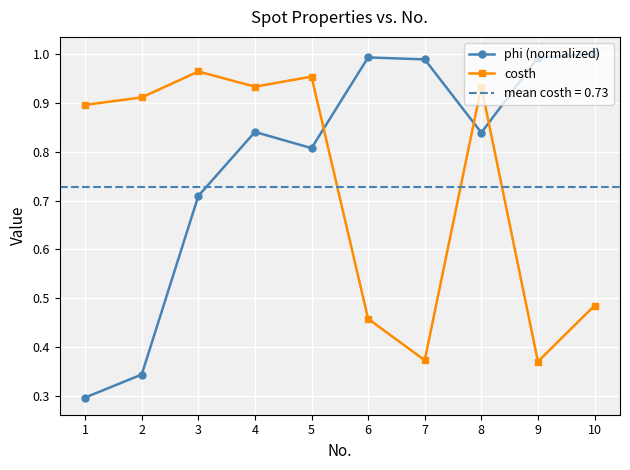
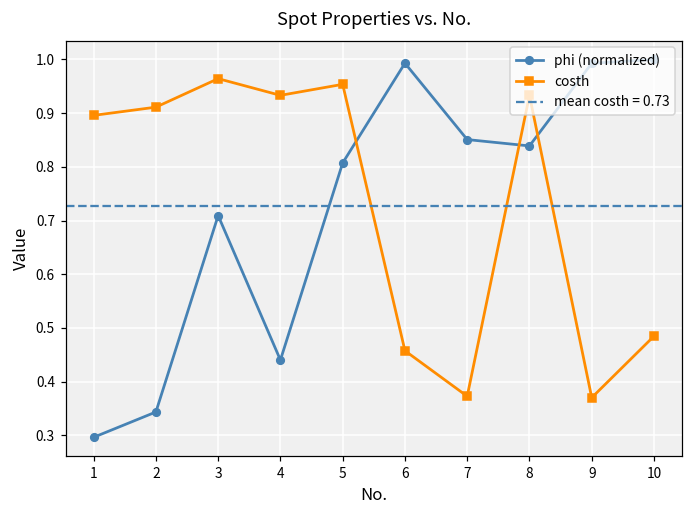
  {
    "phi (normalized)": {
      "1": 0.30,
      "2": 0.34,
      "3": 0.71,
-     "4": 0.84,
+     "4": 0.44,
      "5": 0.81,
      "6": 0.99,
-     "7": 0.99,
+     "7": 0.85,
      "8": 0.84
    },
    "costh": {
      "1": 0.90,
      "2": 0.91,
      "3": 0.96,
      "4": 0.93,
      "5": 0.95,
      "6": 0.46,
      "7": 0.37,
      "9": 0.37,
      "10": 0.48
    }
  }
